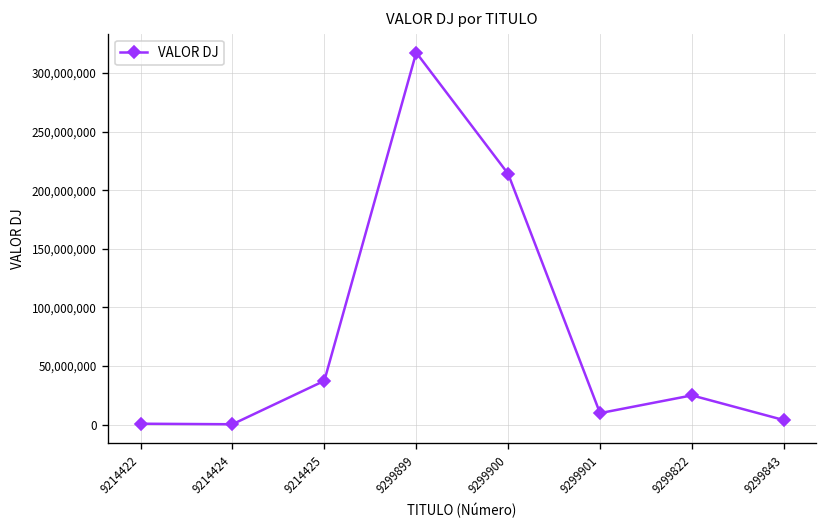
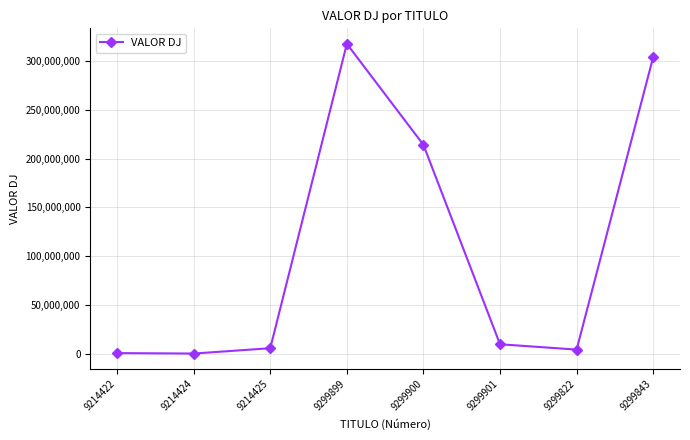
  {
    "9214422": "0",
    "9214424": "0",
-   "9214425": "40,000,000",
+   "9214425": "10,000,000",
    "9299899": "320,000,000",
    "9299900": "210,000,000",
    "9299901": "10,000,000",
-   "9299822": "20,000,000",
-   "9299843": "0"
+   "9299822": "0",
+   "9299843": "300,000,000"
  }
